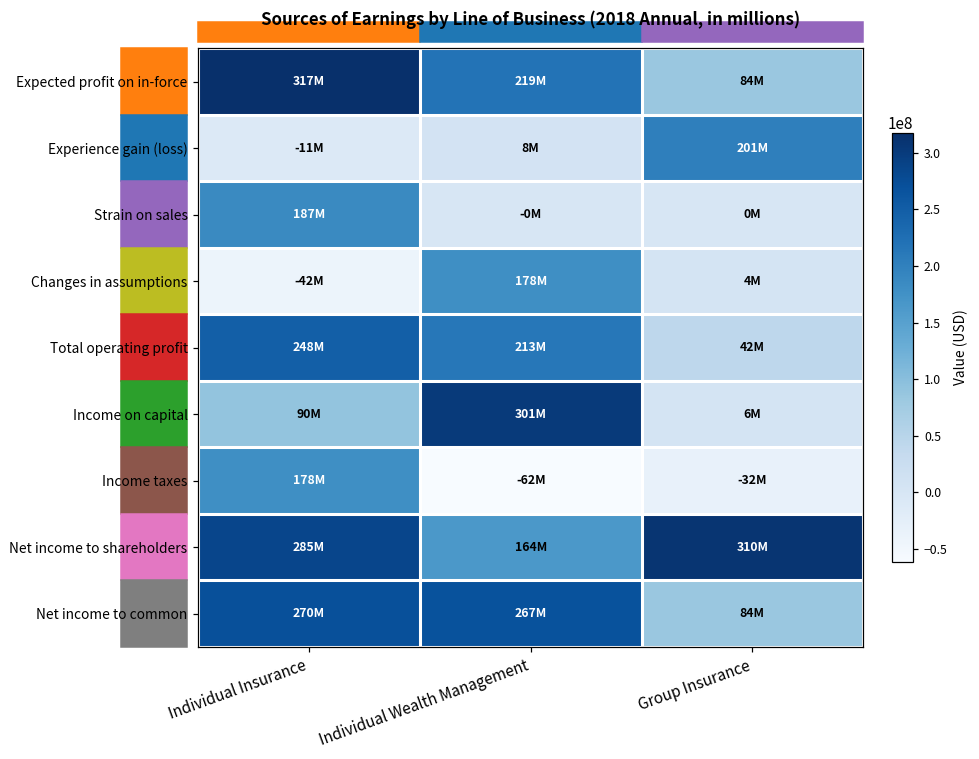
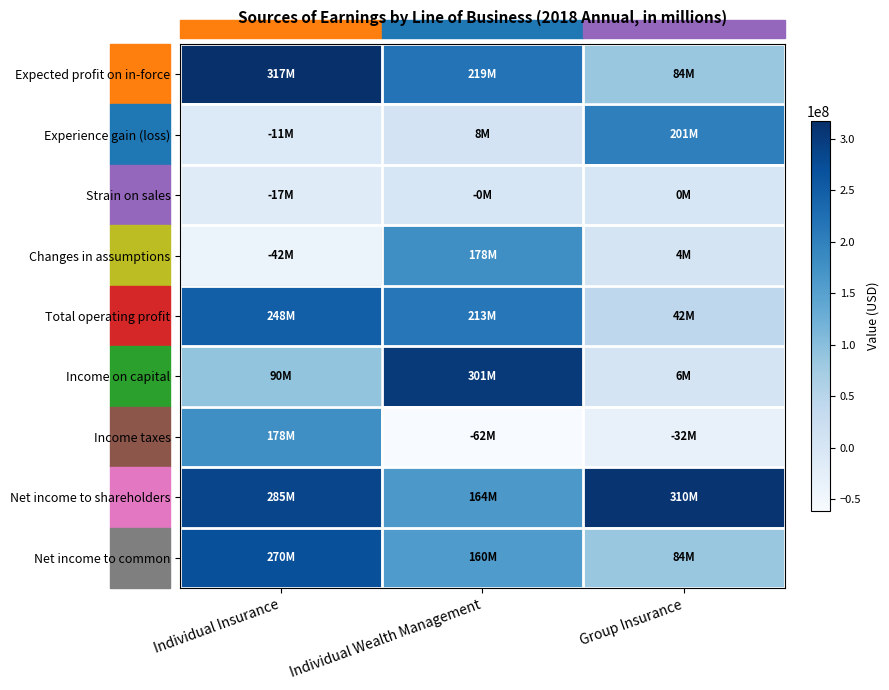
  {
    "Expected profit on in-force": {
      "Individual Insurance": "317M",
      "Individual Wealth Management": "219M",
      "Group Insurance": "84M"
    },
    "Experience gain (loss)": {
      "Individual Insurance": "-11M",
      "Individual Wealth Management": "8M",
      "Group Insurance": "201M"
    },
    "Strain on sales": {
-     "Individual Insurance": "187M",
+     "Individual Insurance": "-17M",
      "Individual Wealth Management": "-0M",
      "Group Insurance": "0M"
    },
    "Changes in assumptions": {
      "Individual Insurance": "-42M",
      "Individual Wealth Management": "178M",
      "Group Insurance": "4M"
    },
    "Total operating profit": {
      "Individual Insurance": "248M",
      "Individual Wealth Management": "213M",
      "Group Insurance": "42M"
    },
    "Income on capital": {
      "Individual Insurance": "90M",
      "Individual Wealth Management": "301M",
      "Group Insurance": "6M"
    },
    "Income taxes": {
      "Individual Insurance": "178M",
      "Individual Wealth Management": "-62M",
      "Group Insurance": "-32M"
    },
    "Net income to shareholders": {
      "Individual Insurance": "285M",
      "Individual Wealth Management": "164M",
      "Group Insurance": "310M"
    },
    "Net income to common": {
      "Individual Insurance": "270M",
-     "Individual Wealth Management": "267M",
+     "Individual Wealth Management": "160M",
      "Group Insurance": "84M"
    }
  }
